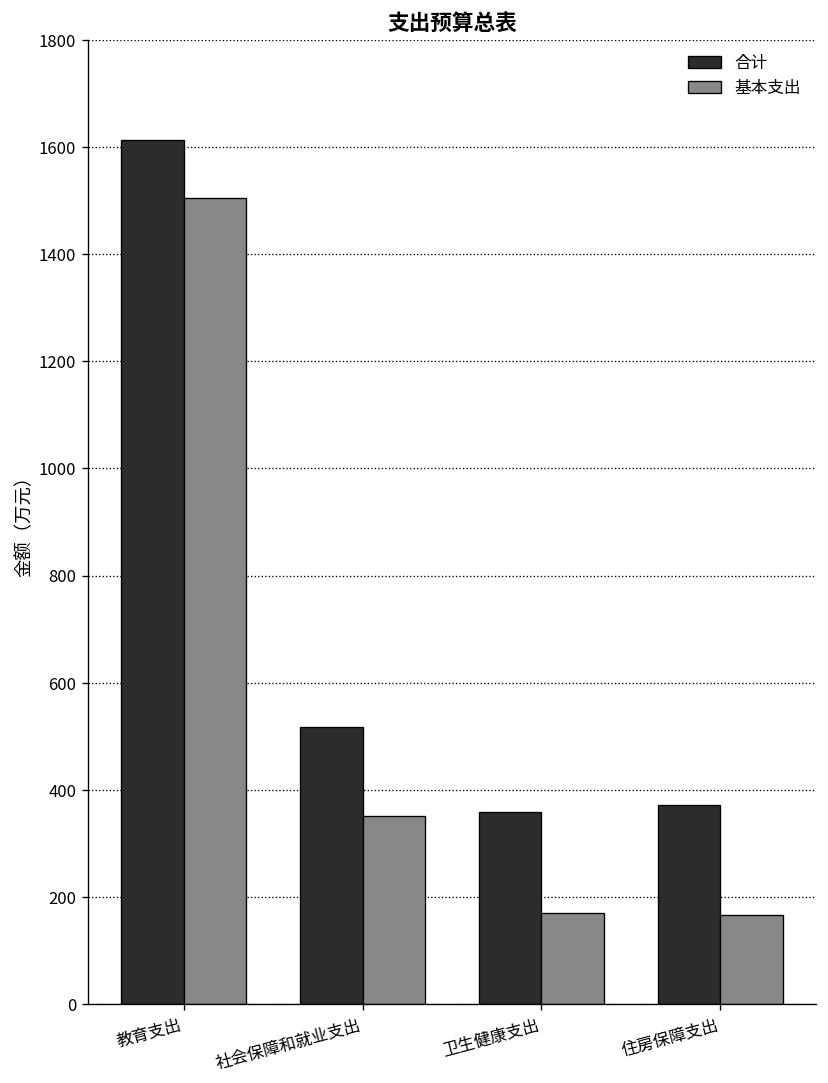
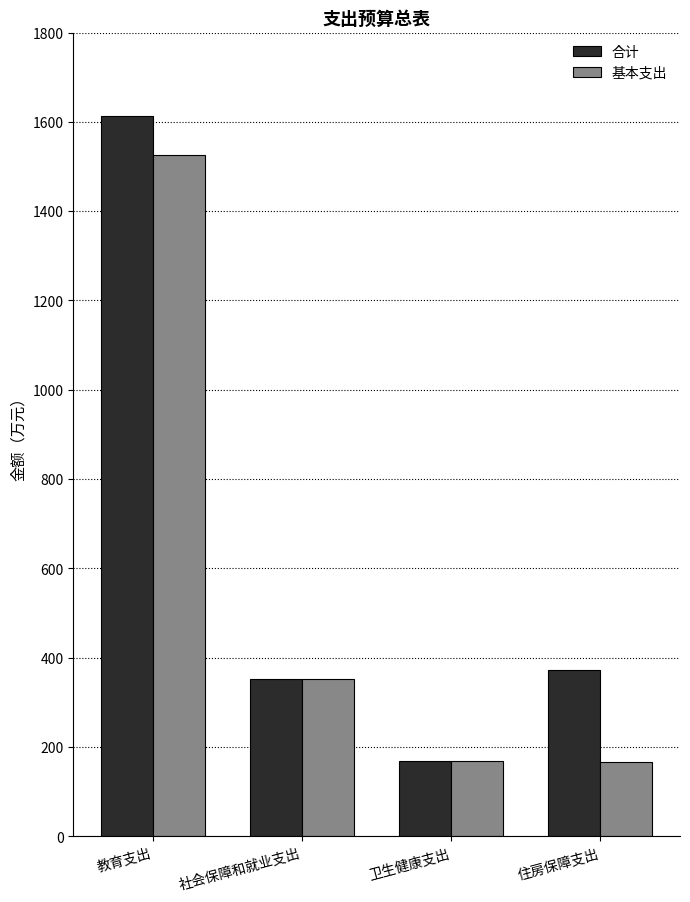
  {
    "合计": {
      "教育支出": 1610,
-     "社会保障和就业支出": 520,
-     "卫生健康支出": 360,
+     "社会保障和就业支出": 350,
+     "卫生健康支出": 170,
      "住房保障支出": 370
    },
    "基本支出": {
-     "教育支出": 1510,
+     "教育支出": 1530,
      "社会保障和就业支出": 350,
      "卫生健康支出": 170,
      "住房保障支出": 170
    }
  }
